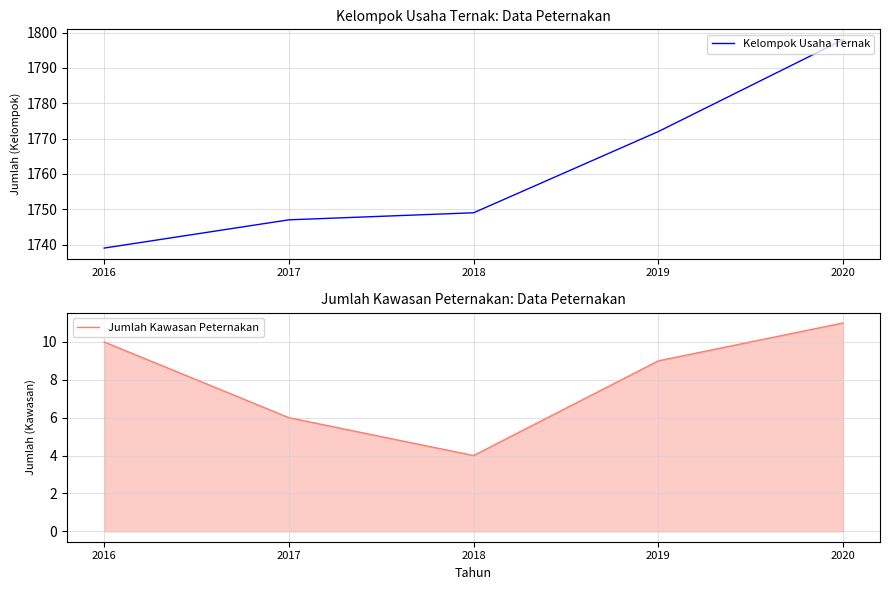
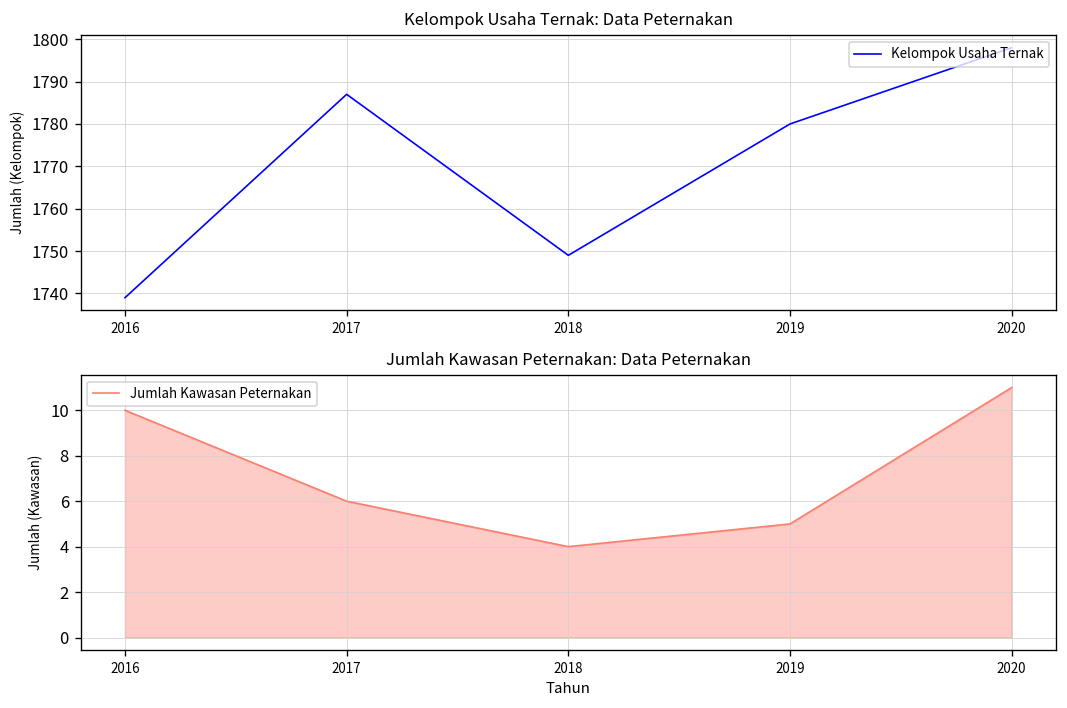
  {
    "Kelompok Usaha Ternak: Data Peternakan": {
      "2016": 1739,
-     "2017": 1747,
+     "2017": 1787,
      "2018": 1749,
-     "2019": 1772
+     "2019": 1780
    },
    "Jumlah Kawasan Peternakan: Data Peternakan": {
      "2016": 10,
      "2017": 6,
      "2018": 4,
-     "2019": 9,
+     "2019": 5,
      "2020": 11
    }
  }
